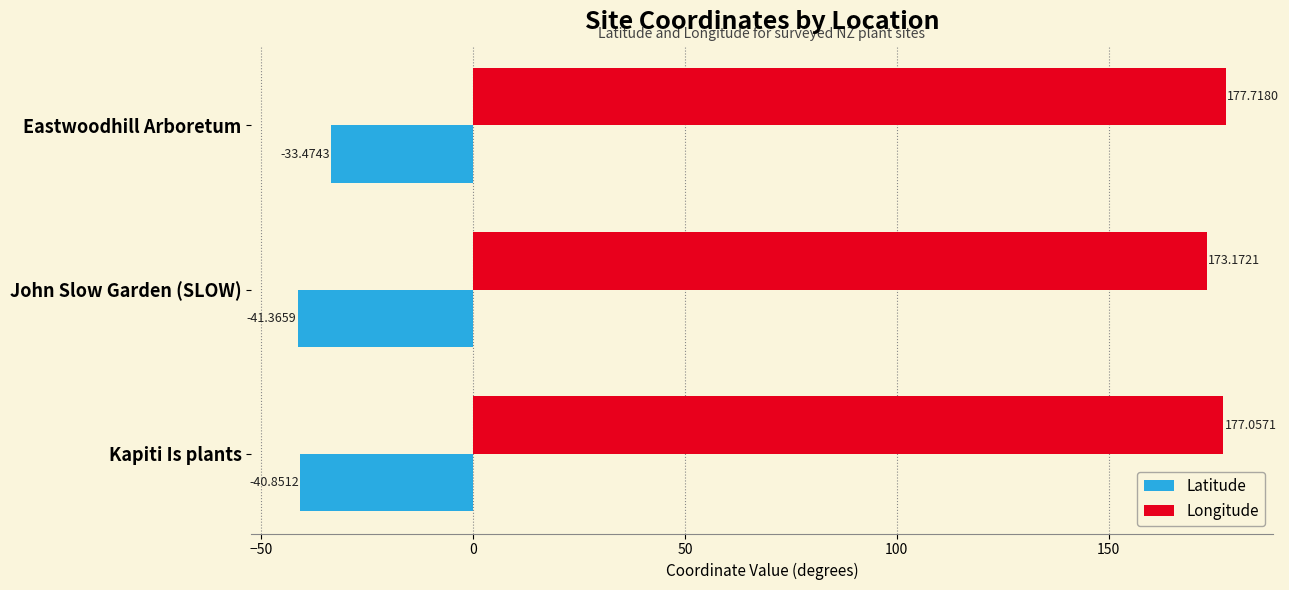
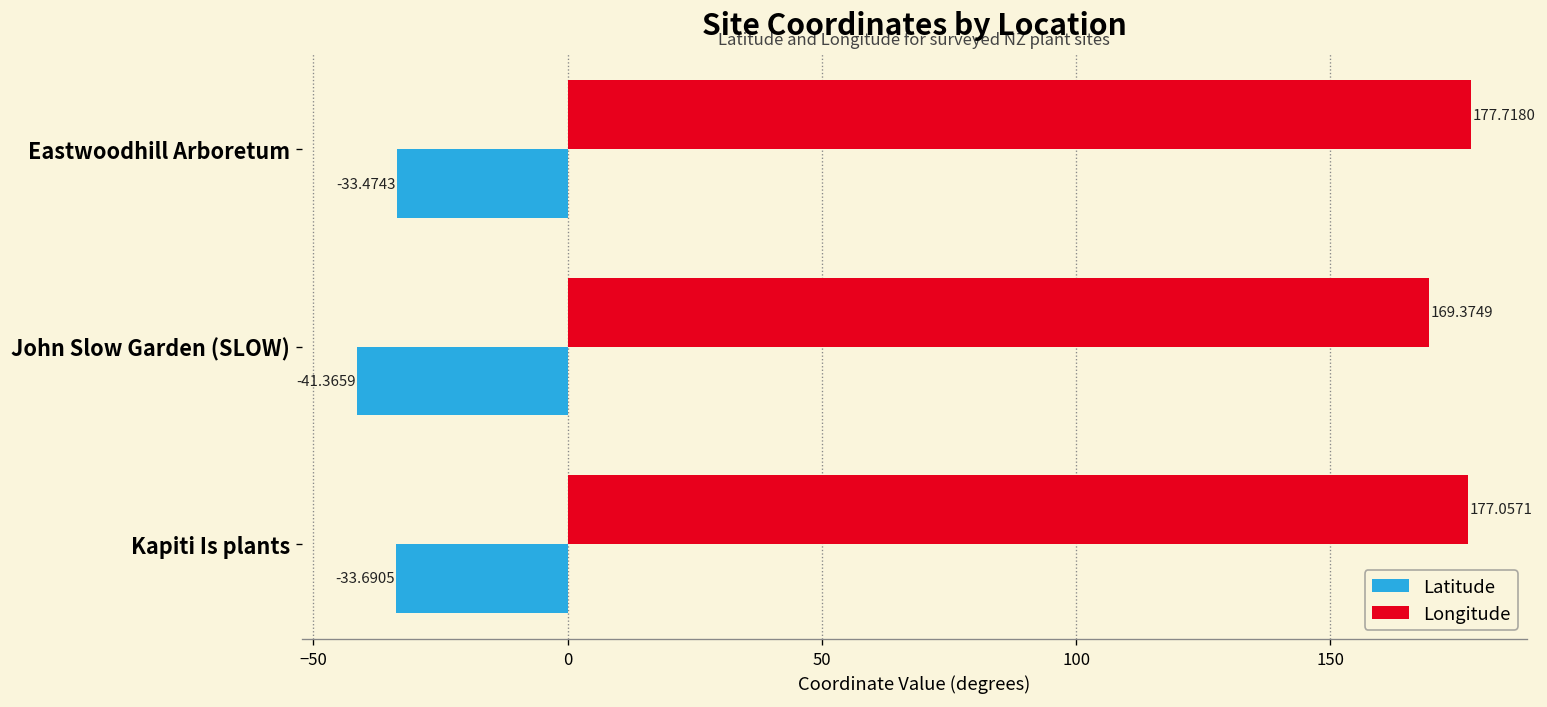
  {
    "Latitude": {
      "Eastwoodhill Arboretum": -33.4743,
      "John Slow Garden (SLOW)": -41.3659,
-     "Kapiti Is plants": -40.8512
+     "Kapiti Is plants": -33.6905
    },
    "Longitude": {
      "Eastwoodhill Arboretum": 177.7180,
-     "John Slow Garden (SLOW)": 173.1721,
+     "John Slow Garden (SLOW)": 169.3749,
      "Kapiti Is plants": 177.0571
    }
  }
